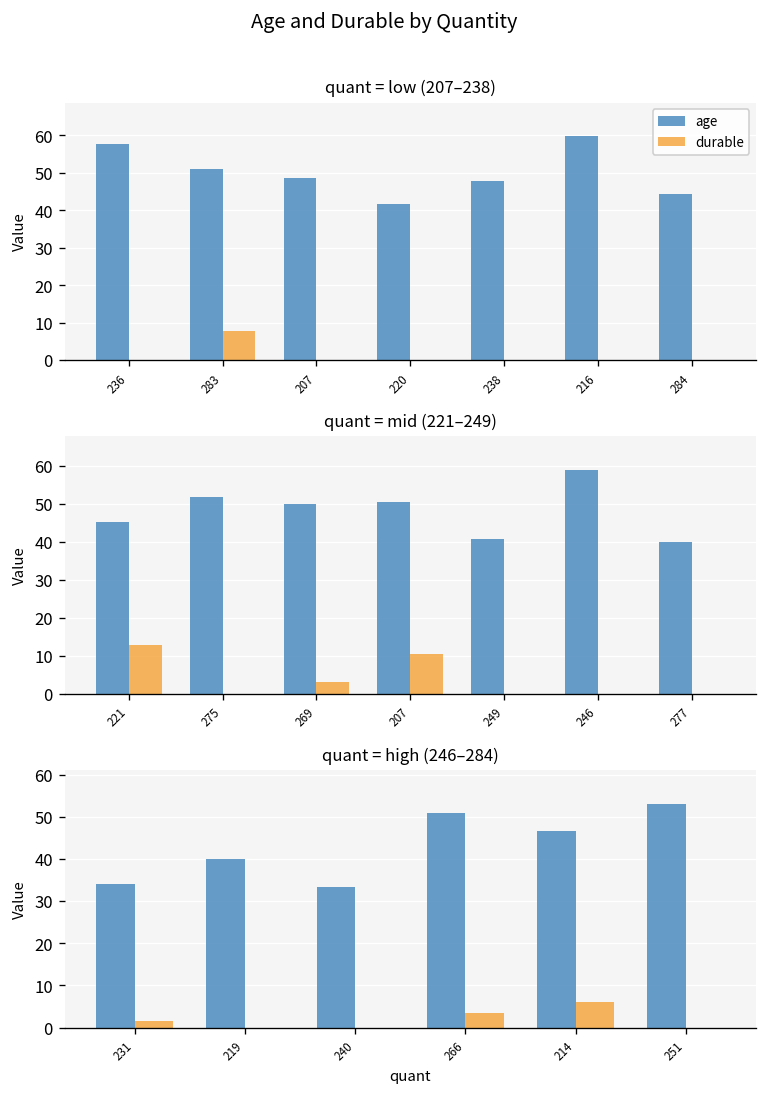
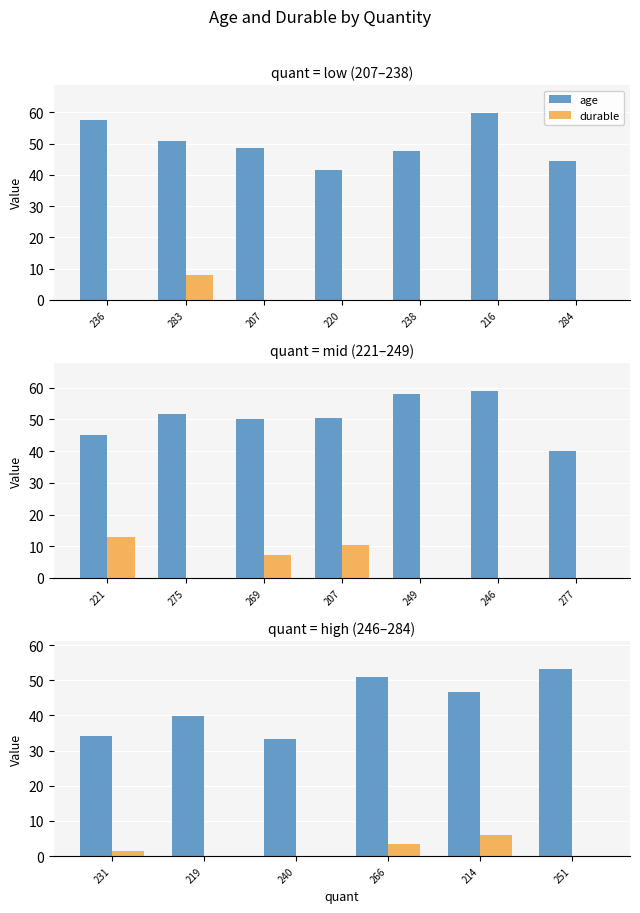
  {
    "quant = low (207–238)": {
      "age": {
        "236": 58,
        "283": 51,
        "207": 49,
        "220": 42,
        "238": 48,
        "216": 60,
        "284": 44
      },
      "durable": {
        "236": 0,
        "283": 8,
        "207": 0,
        "220": 0,
        "238": 0,
        "216": 0,
        "284": 0
      }
    },
    "quant = mid (221–249)": {
      "age": {
        "221": 45,
        "275": 52,
        "269": 50,
        "207": 50,
-       "249": 41,
+       "249": 58,
        "246": 59,
        "277": 40
      },
      "durable": {
        "221": 13,
        "275": 0,
-       "269": 3,
+       "269": 7,
        "207": 10,
        "249": 0,
        "246": 0,
        "277": 0
      }
    },
    "quant = high (246–284)": {
      "age": {
        "231": 34,
        "219": 40,
        "240": 33,
        "266": 51,
        "214": 47,
        "251": 53
      },
      "durable": {
        "231": 2,
        "219": 0,
        "240": 0,
        "266": 4,
        "214": 6,
        "251": 0
      }
    }
  }
